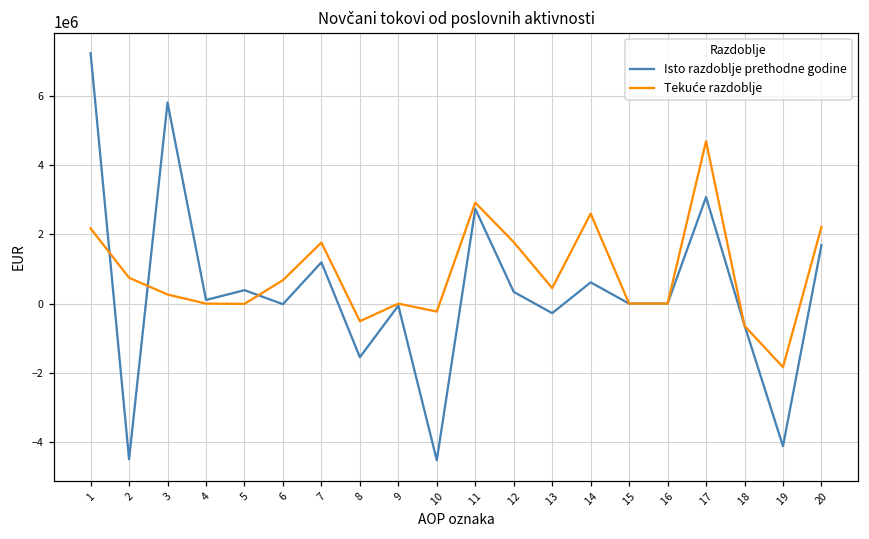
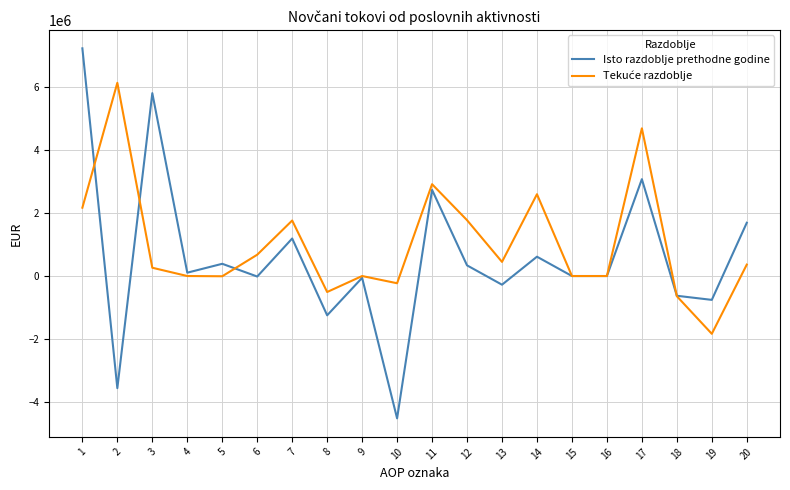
  {
    "Isto razdoblje prethodne godine": {
      "1": 7200000,
-     "2": -4500000,
+     "2": -3600000,
      "3": 5800000,
      "4": 100000,
      "5": 400000,
      "6": 0,
      "7": 1200000,
-     "8": -1500000,
+     "8": -1200000,
      "10": -4500000,
      "11": 2700000,
      "12": 300000,
      "13": -300000,
      "14": 600000,
      "17": 3100000,
-     "19": -4100000,
+     "19": -800000,
      "20": 1700000
    },
    "Tekuće razdoblje": {
      "1": 2200000,
-     "2": 700000,
+     "2": 6100000,
      "3": 300000,
      "4": 0,
      "5": 0,
      "6": 700000,
      "7": 1800000,
      "8": -500000,
      "10": -200000,
      "11": 2900000,
      "12": 1800000,
      "13": 400000,
      "14": 2600000,
      "17": 4700000,
      "19": -1800000,
-     "20": 2200000
+     "20": 400000
    }
  }
